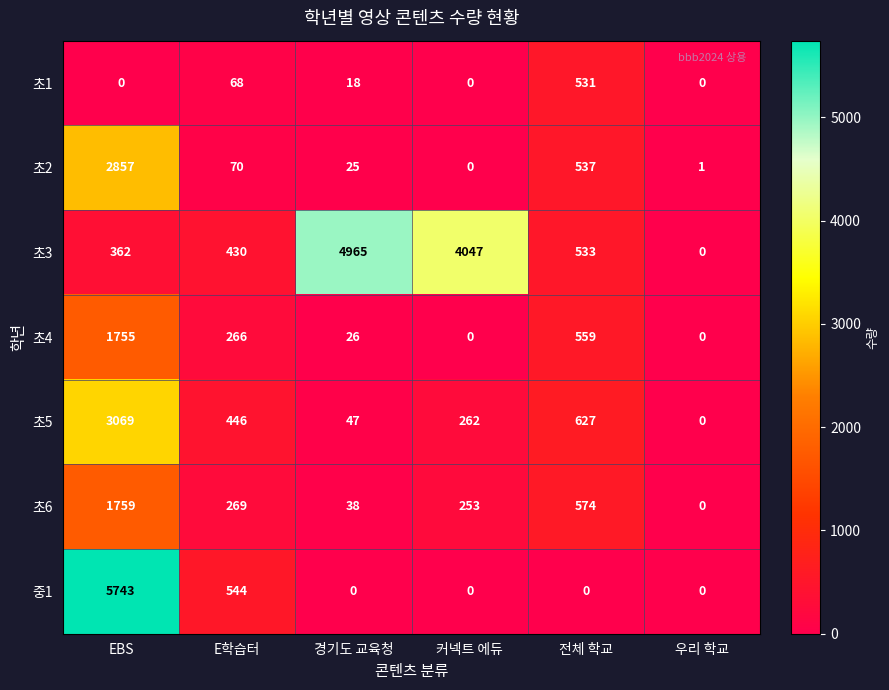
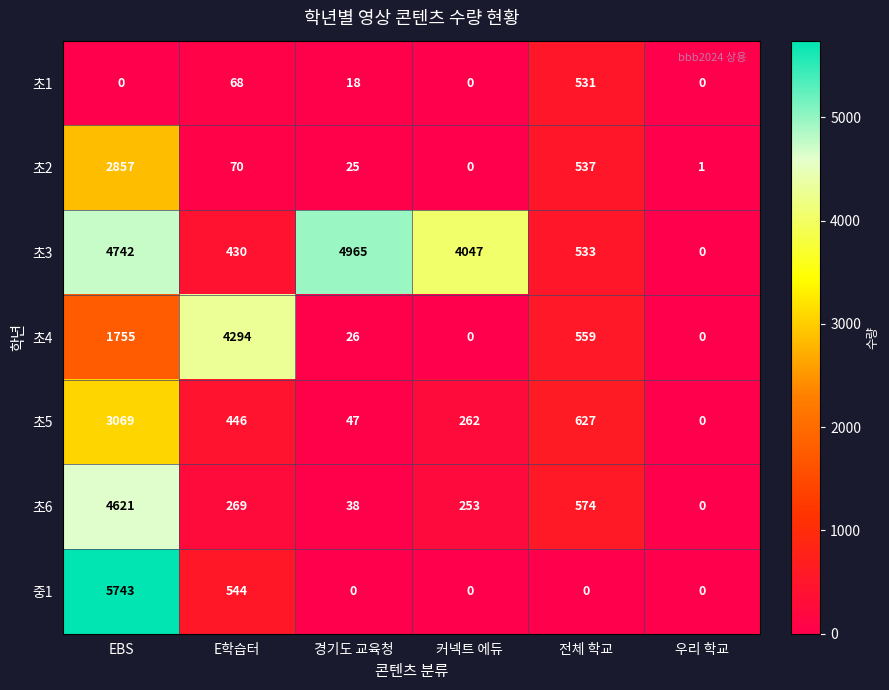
  {
    "초1": {
      "EBS": 0,
      "E학습터": 68,
      "경기도 교육청": 18,
      "커넥트 에듀": 0,
      "전체 학교": 531
    },
    "초2": {
      "EBS": 2857,
      "E학습터": 70,
      "경기도 교육청": 25,
      "커넥트 에듀": 0,
      "전체 학교": 537,
      "우리 학교": 1
    },
    "초3": {
-     "EBS": 362,
+     "EBS": 4742,
      "E학습터": 430,
      "경기도 교육청": 4965,
      "커넥트 에듀": 4047,
      "전체 학교": 533,
      "우리 학교": 0
    },
    "초4": {
      "EBS": 1755,
-     "E학습터": 266,
+     "E학습터": 4294,
      "경기도 교육청": 26,
      "커넥트 에듀": 0,
      "전체 학교": 559,
      "우리 학교": 0
    },
    "초5": {
      "EBS": 3069,
      "E학습터": 446,
      "경기도 교육청": 47,
      "커넥트 에듀": 262,
      "전체 학교": 627,
      "우리 학교": 0
    },
    "초6": {
-     "EBS": 1759,
+     "EBS": 4621,
      "E학습터": 269,
      "경기도 교육청": 38,
      "커넥트 에듀": 253,
      "전체 학교": 574,
      "우리 학교": 0
    },
    "중1": {
      "EBS": 5743,
      "E학습터": 544,
      "경기도 교육청": 0,
      "커넥트 에듀": 0,
      "전체 학교": 0,
      "우리 학교": 0
    }
  }
